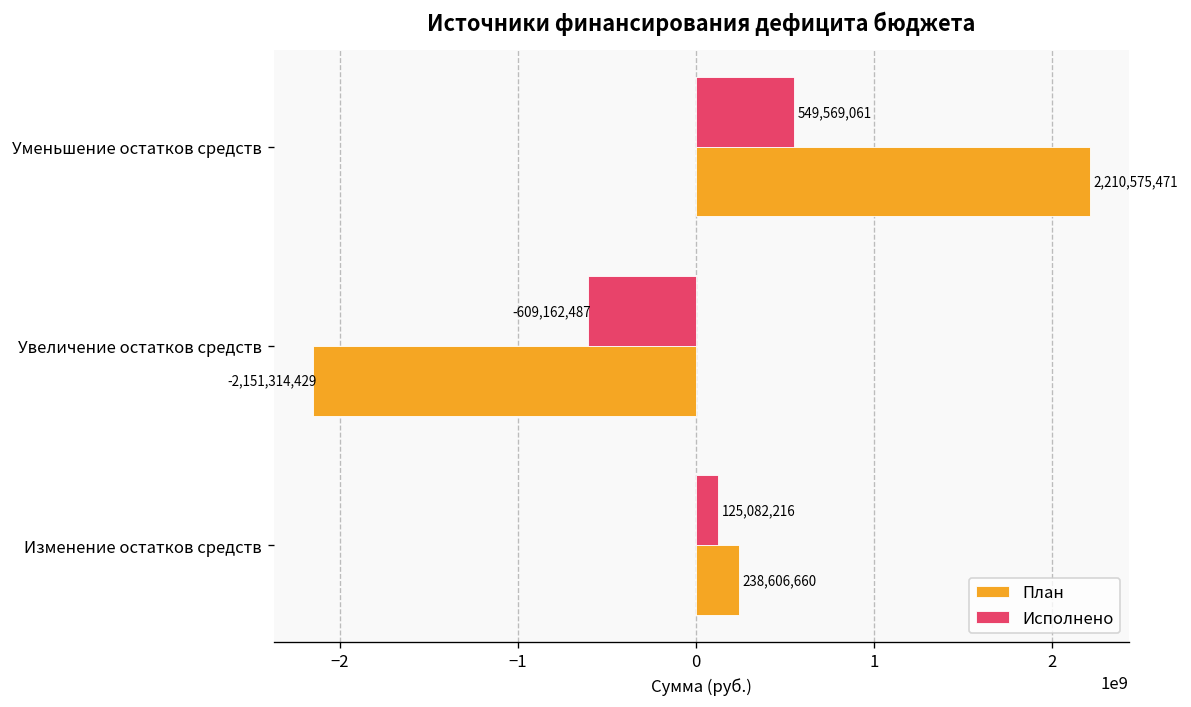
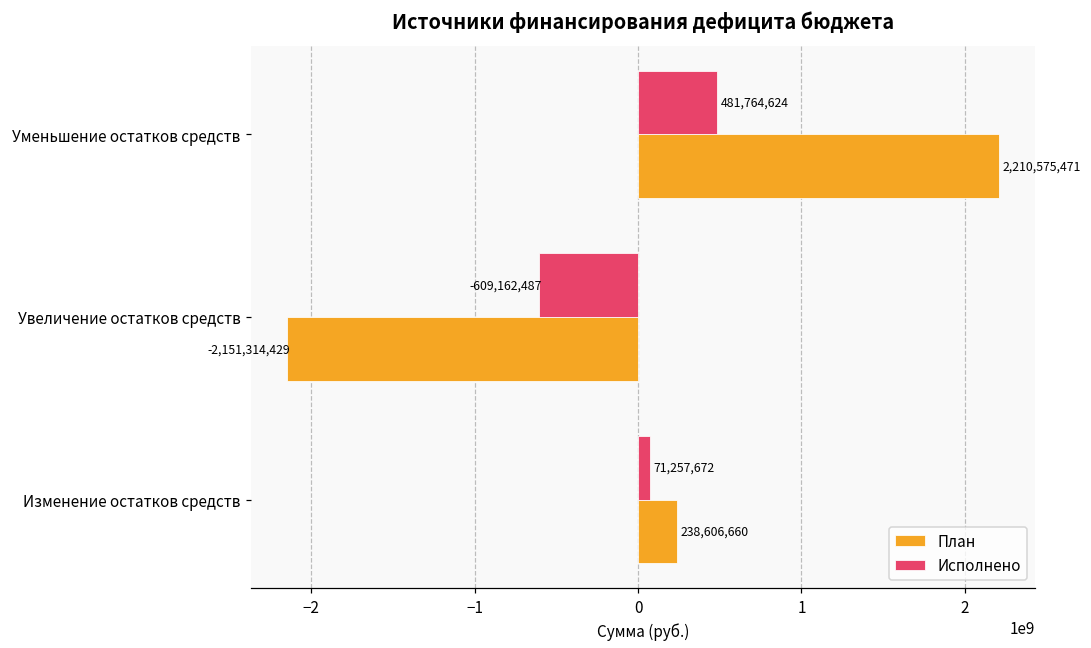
  {
    "План": {
      "Уменьшение остатков средств": "2,210,575,471",
      "Увеличение остатков средств": "-2,151,314,429",
      "Изменение остатков средств": "238,606,660"
    },
    "Исполнено": {
-     "Уменьшение остатков средств": "549,569,061",
+     "Уменьшение остатков средств": "481,764,624",
      "Увеличение остатков средств": "-609,162,487",
-     "Изменение остатков средств": "125,082,216"
+     "Изменение остатков средств": "71,257,672"
    }
  }
